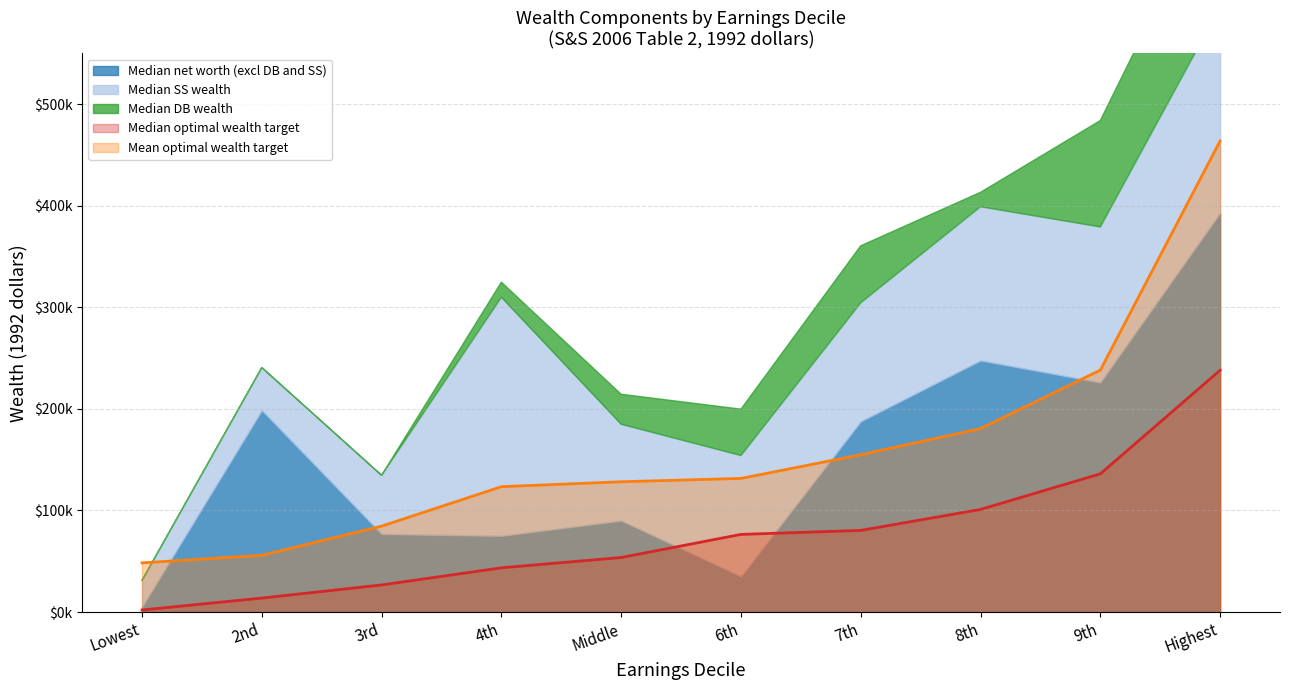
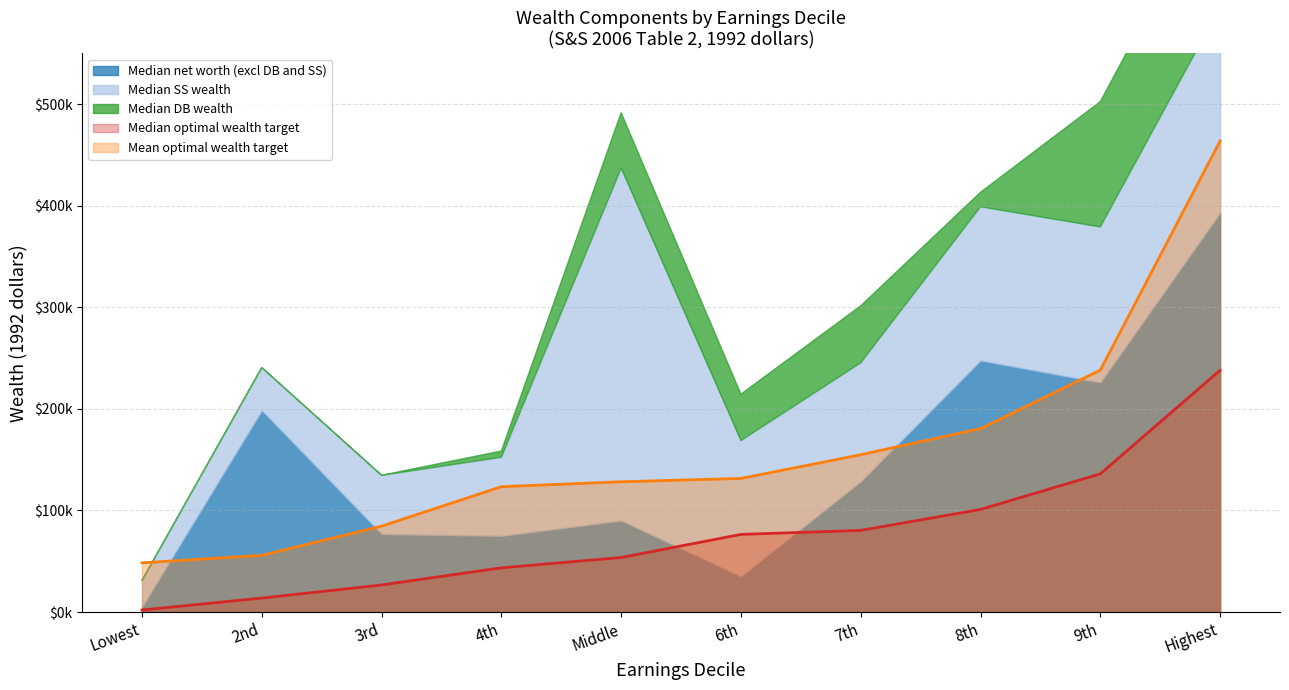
  {
    "Median net worth (excl DB and SS)": {
      "Lowest": "$5000",
      "2nd": "$199000",
      "3rd": "$77000",
      "4th": "$75000",
      "Middle": "$90000",
      "6th": "$35000",
-     "7th": "$188000",
+     "7th": "$129000",
      "8th": "$248000",
      "9th": "$226000",
      "Highest": "$393000"
    },
    "Median SS wealth": {
-     "4th": "$235000",
-     "Middle": "$95000",
-     "6th": "$119000",
+     "4th": "$77000",
+     "Middle": "$347000",
+     "6th": "$134000",
      "7th": "$117000",
      "8th": "$151000",
      "9th": "$153000"
    },
    "Median DB wealth": {
-     "4th": "$15000",
-     "Middle": "$29000",
+     "4th": "$6000",
+     "Middle": "$54000",
      "6th": "$46000",
      "7th": "$56000",
      "8th": "$14000",
-     "9th": "$105000"
+     "9th": "$123000"
    }
  }
